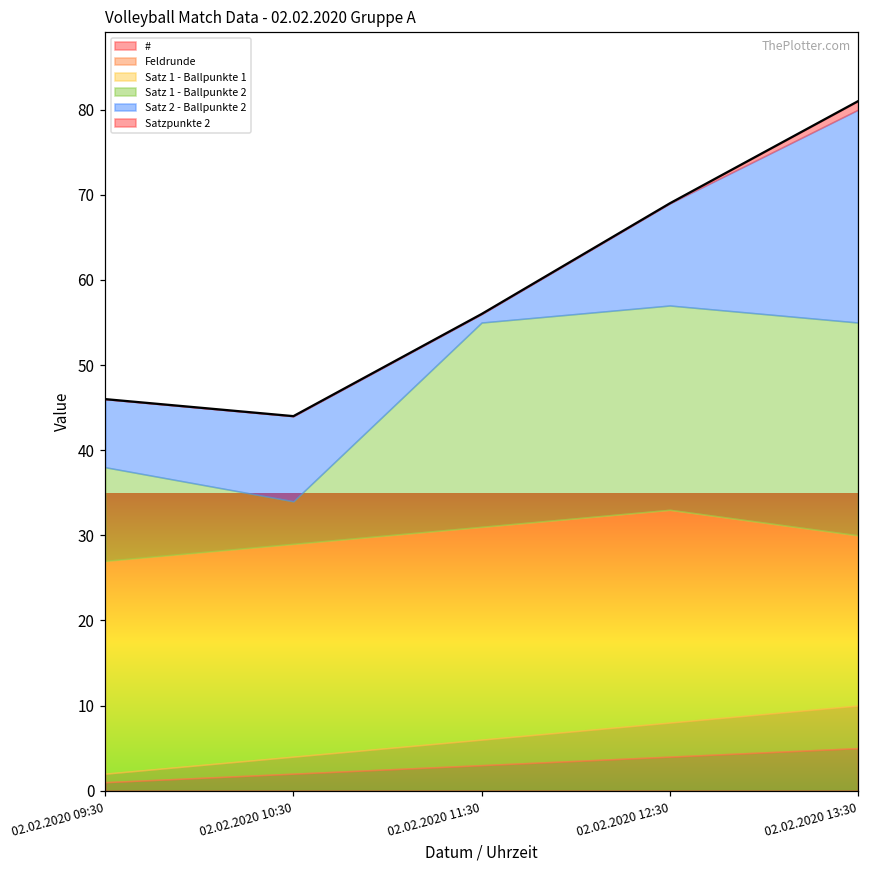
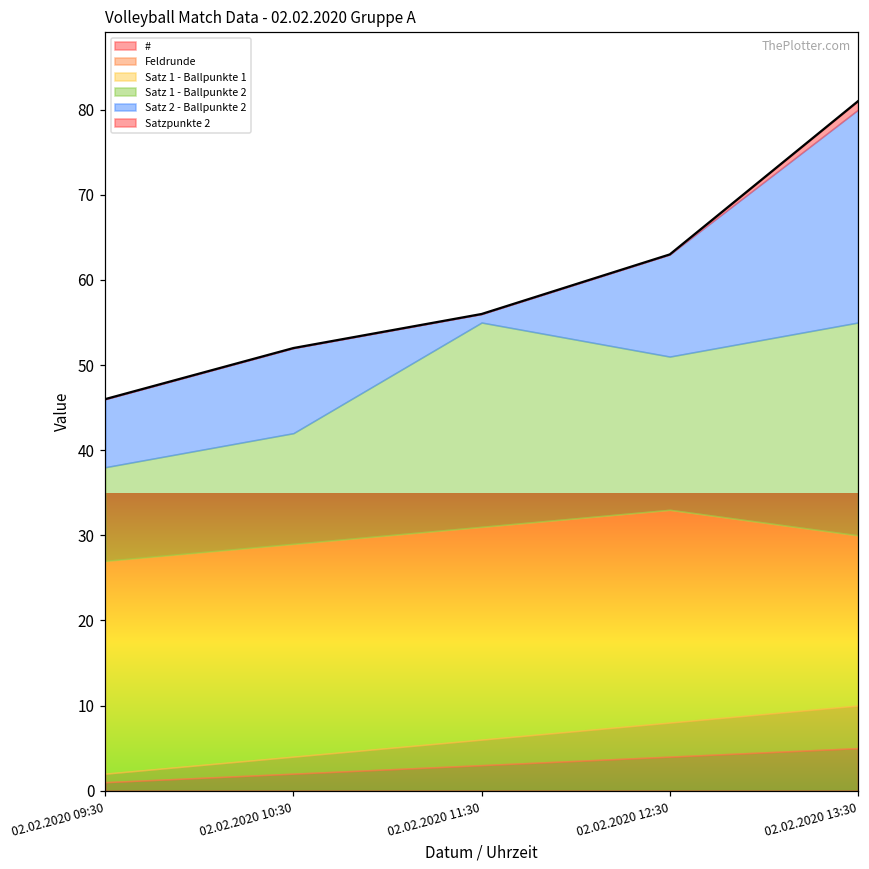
  {
    "Satz 1 - Ballpunkte 2": {
      "02.02.2020 09:30": 11,
-     "02.02.2020 10:30": 5,
+     "02.02.2020 10:30": 13,
      "02.02.2020 11:30": 24,
-     "02.02.2020 12:30": 24,
+     "02.02.2020 12:30": 18,
      "02.02.2020 13:30": 25
    },
    "Satz 2 - Ballpunkte 2": {
      "02.02.2020 13:30": 25
    }
  }
